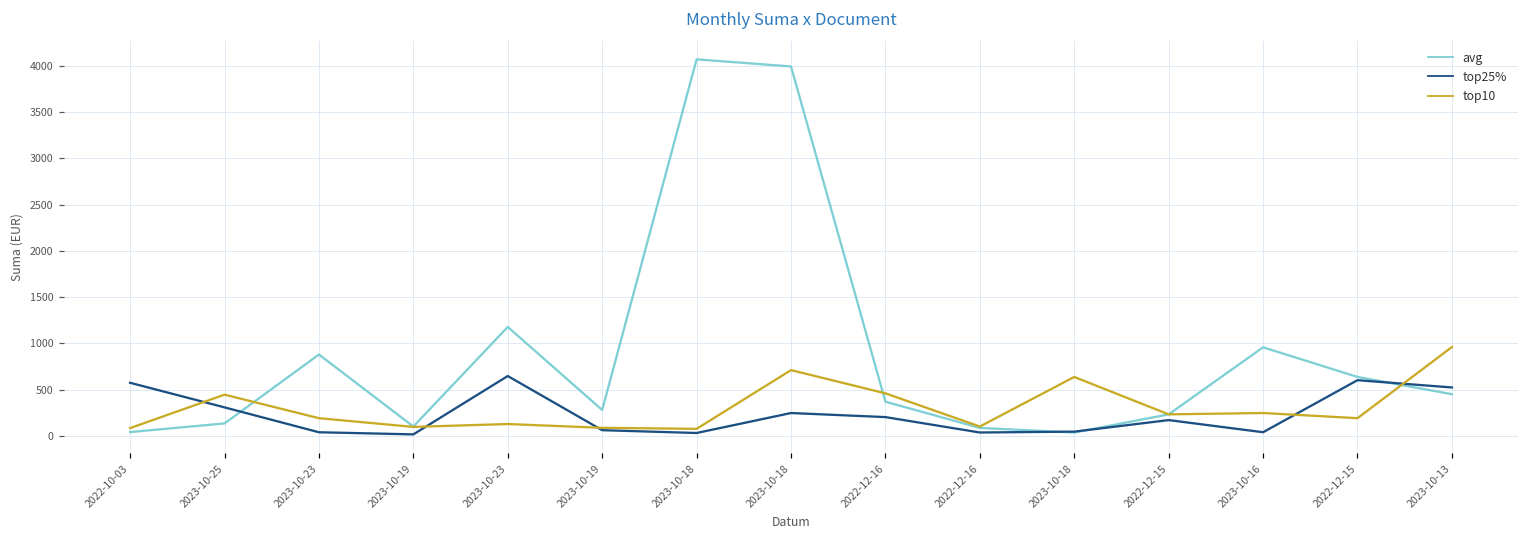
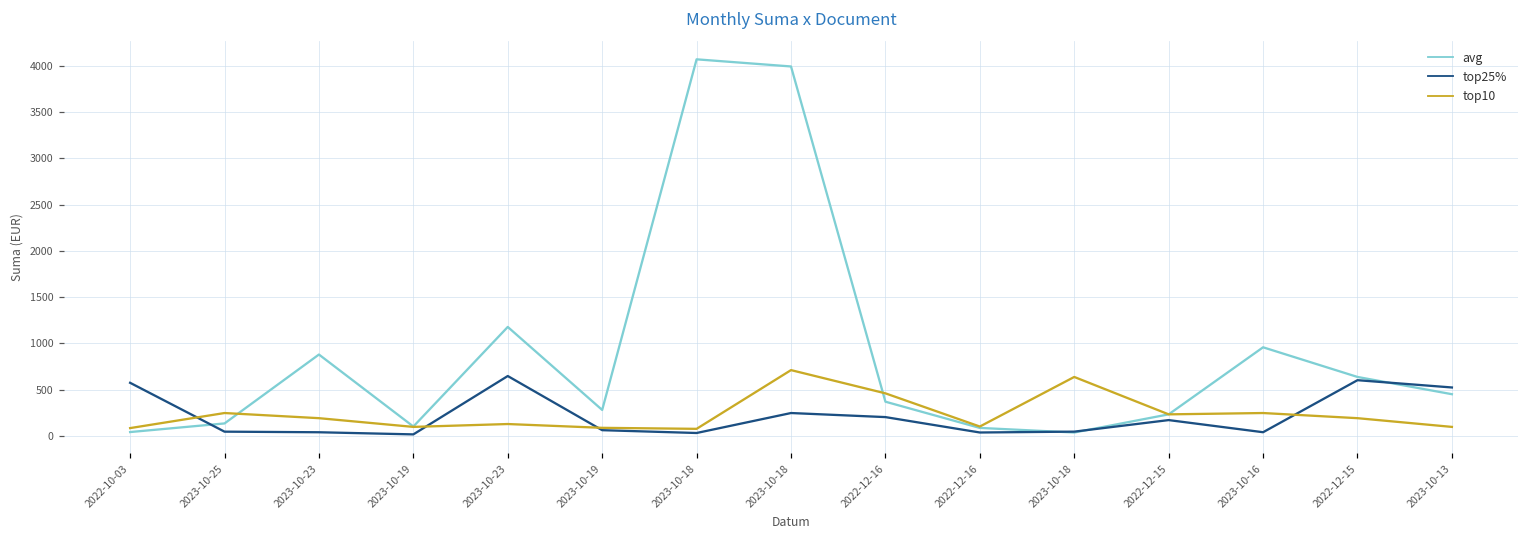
  {
    "avg": {
      "2022-10-03": 0,
      "2023-10-25": 100,
      "2023-10-16": 1000,
      "2023-10-13": 400
    },
    "top25%": {
      "2022-10-03": 600,
-     "2023-10-25": 300,
+     "2023-10-25": 0,
      "2023-10-16": 0,
      "2023-10-13": 500
    },
    "top10": {
      "2022-10-03": 100,
-     "2023-10-25": 400,
+     "2023-10-25": 200,
      "2023-10-16": 200,
-     "2023-10-13": 1000
+     "2023-10-13": 100
    }
  }
